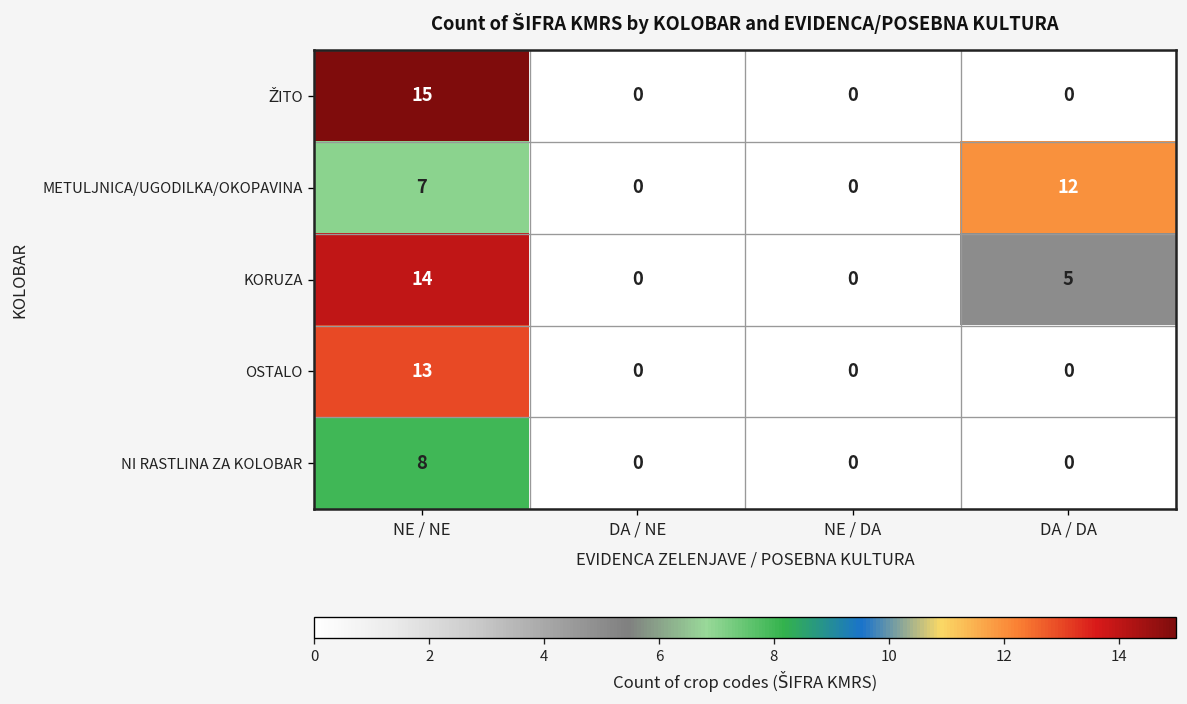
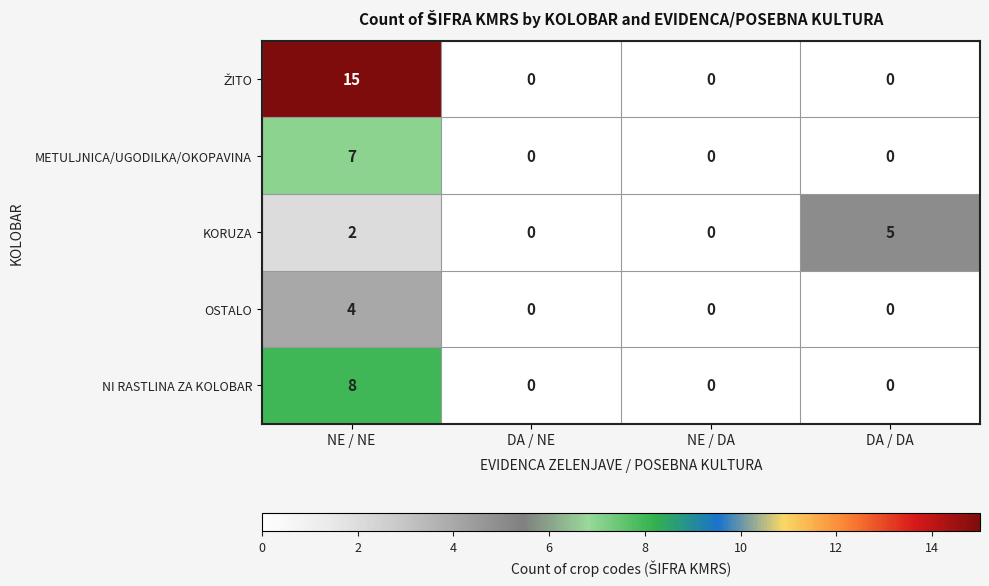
  {
    "ŽITO": {
      "NE / NE": 15,
      "DA / NE": 0,
      "NE / DA": 0,
      "DA / DA": 0
    },
    "METULJNICA/UGODILKA/OKOPAVINA": {
      "NE / NE": 7,
      "DA / NE": 0,
      "NE / DA": 0,
-     "DA / DA": 12
+     "DA / DA": 0
    },
    "KORUZA": {
-     "NE / NE": 14,
+     "NE / NE": 2,
      "DA / NE": 0,
      "NE / DA": 0,
      "DA / DA": 5
    },
    "OSTALO": {
-     "NE / NE": 13,
+     "NE / NE": 4,
      "DA / NE": 0,
      "NE / DA": 0,
      "DA / DA": 0
    },
    "NI RASTLINA ZA KOLOBAR": {
      "NE / NE": 8,
      "DA / NE": 0,
      "NE / DA": 0,
      "DA / DA": 0
    }
  }
